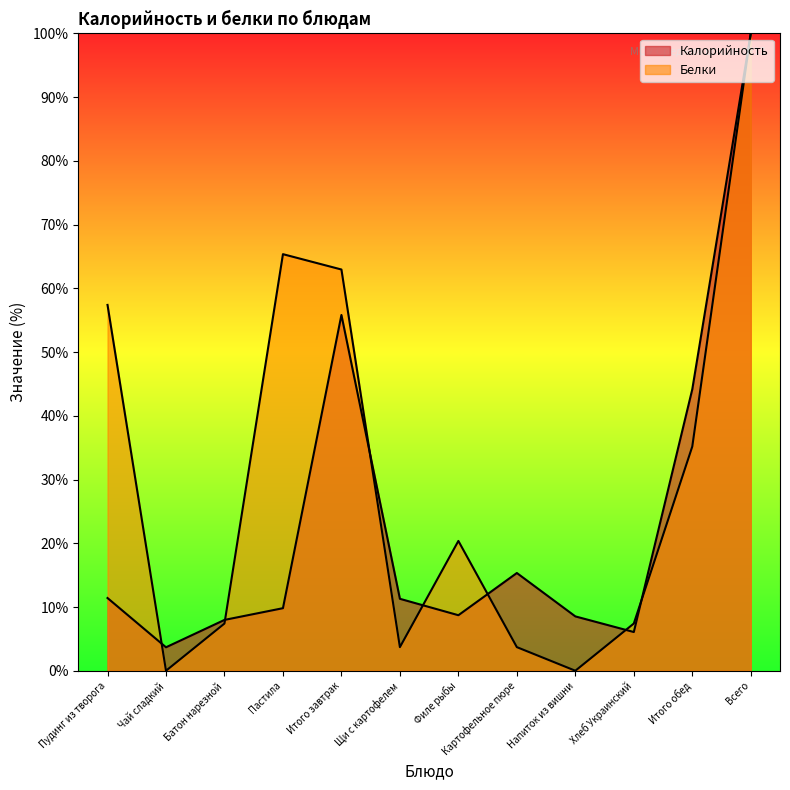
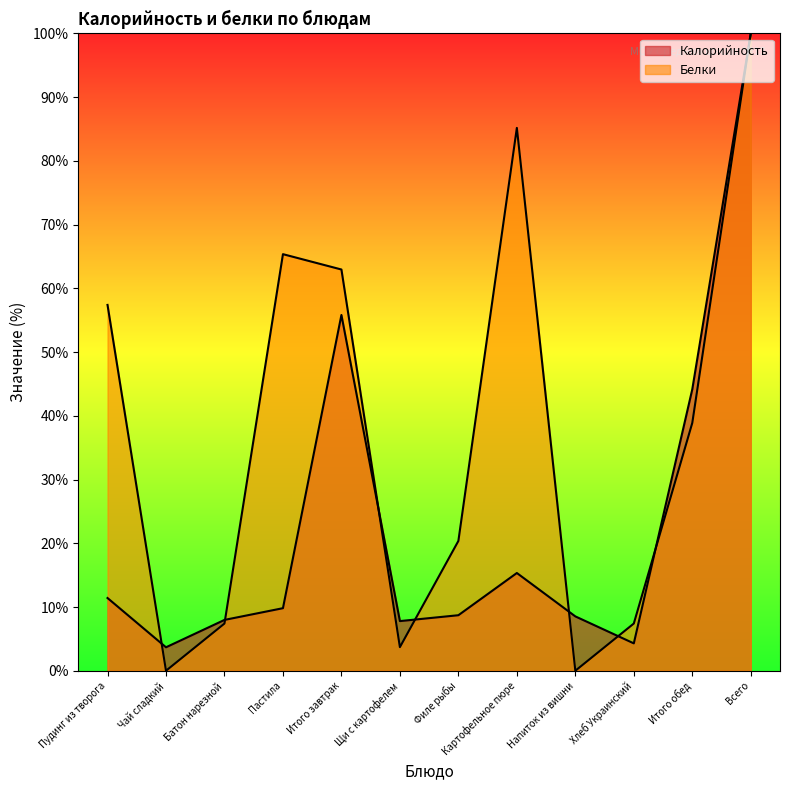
  {
    "Калорийность": {
      "Пудинг из творога": "11%",
      "Чай сладкий": "4%",
      "Батон нарезной": "8%",
      "Пастила": "10%",
      "Итого завтрак": "56%",
-     "Щи с картофелем": "11%",
+     "Щи с картофелем": "8%",
      "Филе рыбы": "9%",
      "Картофельное пюре": "15%",
      "Напиток из вишни": "9%",
-     "Хлеб Украинский": "6%",
+     "Хлеб Украинский": "4%",
      "Итого обед": "44%"
    },
    "Белки": {
      "Пудинг из творога": "57%",
      "Чай сладкий": "0%",
      "Батон нарезной": "7%",
      "Пастила": "65%",
      "Итого завтрак": "63%",
      "Щи с картофелем": "4%",
      "Филе рыбы": "20%",
-     "Картофельное пюре": "4%",
+     "Картофельное пюре": "85%",
      "Напиток из вишни": "0%",
      "Хлеб Украинский": "7%",
-     "Итого обед": "35%"
+     "Итого обед": "39%"
    }
  }
